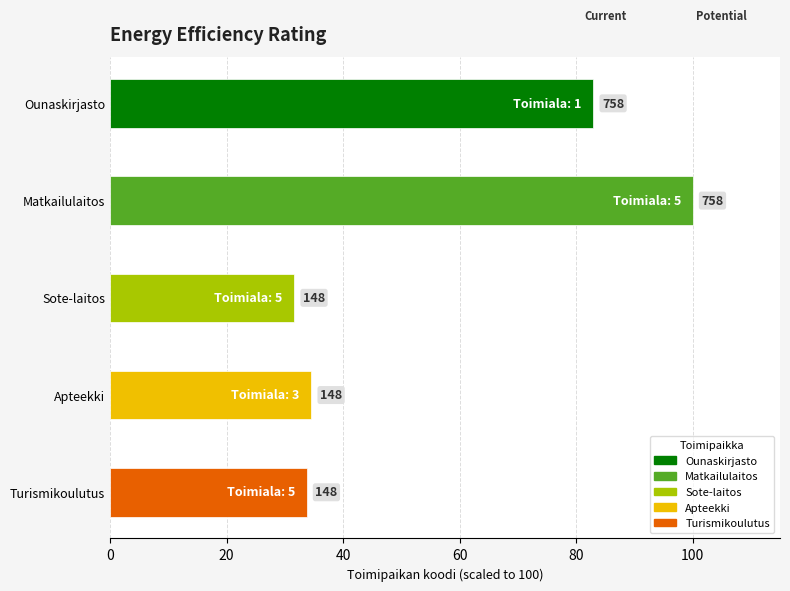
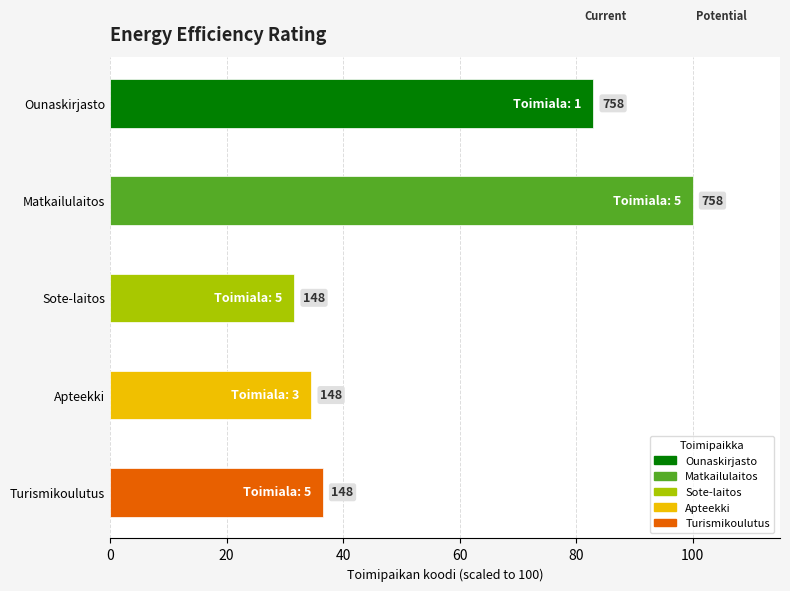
  {
-   "Turismikoulutus": 34
+   "Turismikoulutus": 36
  }
